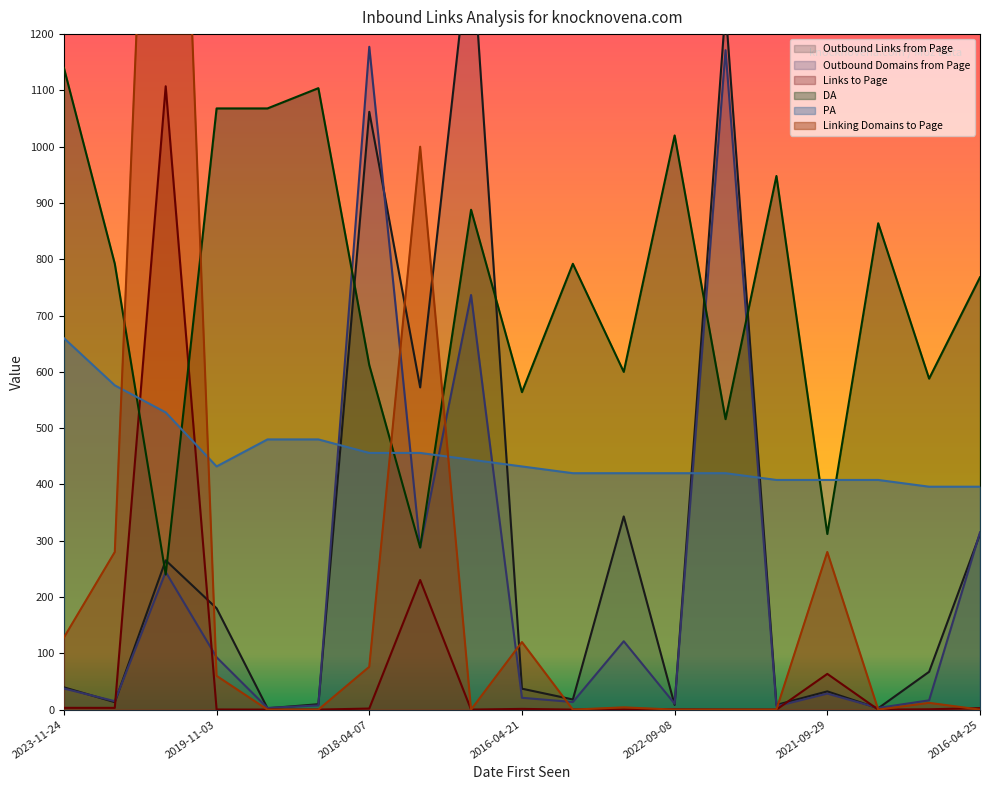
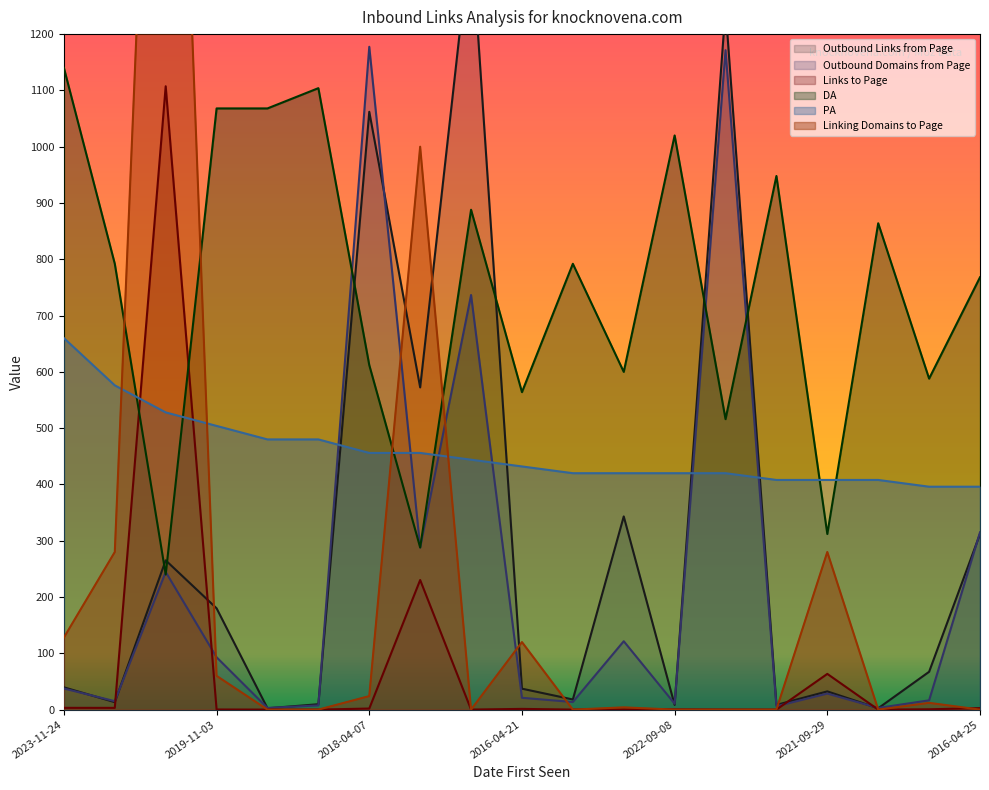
  {
    "PA": {
      "2023-11-24": 660,
-     "2019-11-03": 430,
+     "2019-11-03": 500,
      "2018-04-07": 460,
      "2016-04-21": 430,
      "2022-09-08": 420,
      "2021-09-29": 410,
      "2016-04-25": 400
    },
    "Linking Domains to Page": {
      "2023-11-24": 130,
      "2019-11-03": 60,
-     "2018-04-07": 80,
+     "2018-04-07": 20,
      "2016-04-21": 120,
      "2021-09-29": 280
    }
  }
